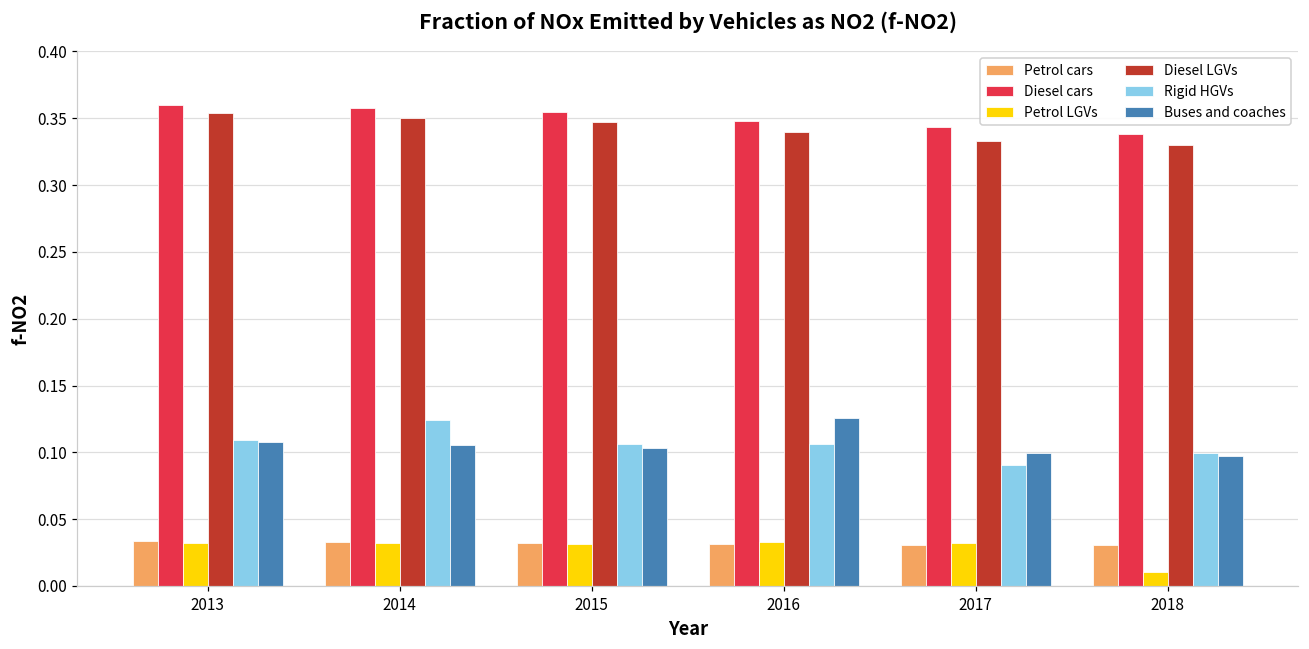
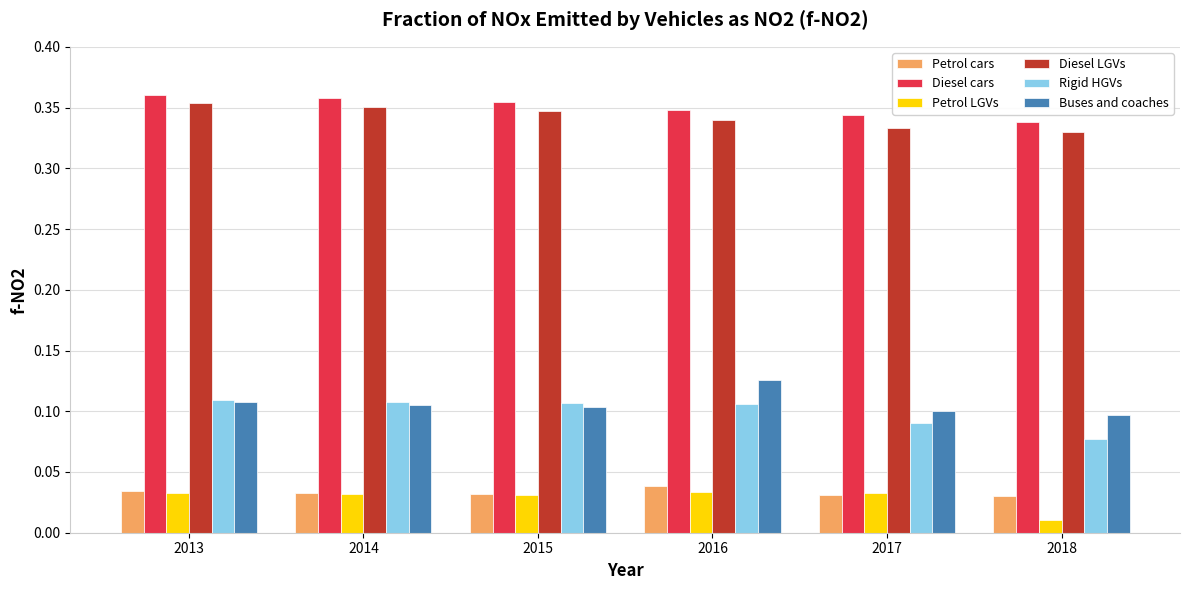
  {
    "Petrol cars": {
      "2013": 0.034,
      "2014": 0.033,
      "2015": 0.032,
-     "2016": 0.031,
+     "2016": 0.039,
      "2017": 0.031,
      "2018": 0.031
    },
    "Petrol LGVs": {
      "2013": 0.032,
      "2014": 0.032,
      "2015": 0.031,
      "2016": 0.033,
      "2017": 0.032,
      "2018": 0.011
    },
    "Rigid HGVs": {
      "2013": 0.109,
-     "2014": 0.124,
+     "2014": 0.108,
      "2015": 0.107,
      "2016": 0.106,
      "2017": 0.090,
-     "2018": 0.100
+     "2018": 0.077
    },
    "Buses and coaches": {
      "2013": 0.107,
      "2014": 0.105,
      "2015": 0.103,
      "2016": 0.125,
      "2017": 0.100,
      "2018": 0.097
    }
  }
